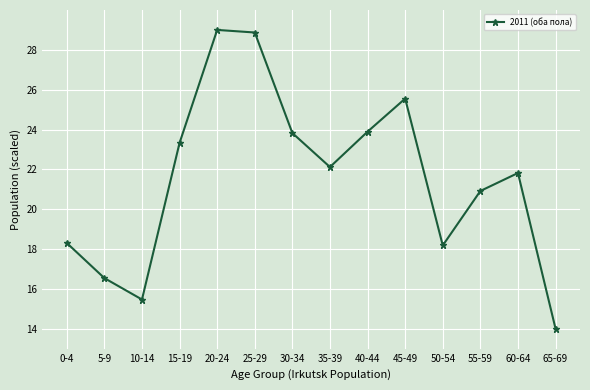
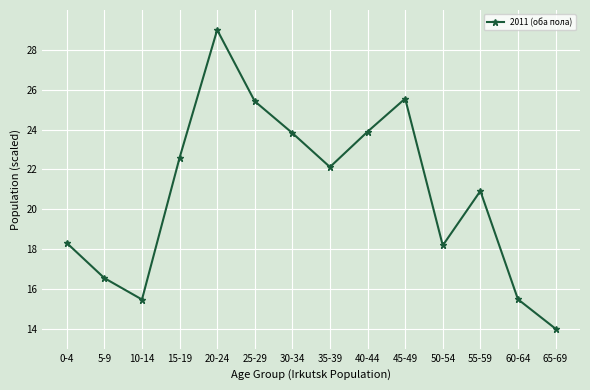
  {
    "0-4": 18.3,
    "5-9": 16.5,
    "10-14": 15.5,
-   "15-19": 23.3,
+   "15-19": 22.6,
    "20-24": 29.0,
-   "25-29": 28.9,
+   "25-29": 25.4,
    "30-34": 23.8,
    "35-39": 22.1,
    "40-44": 23.9,
    "45-49": 25.6,
    "50-54": 18.2,
    "55-59": 20.9,
-   "60-64": 21.8,
+   "60-64": 15.5,
    "65-69": 14.0
  }
